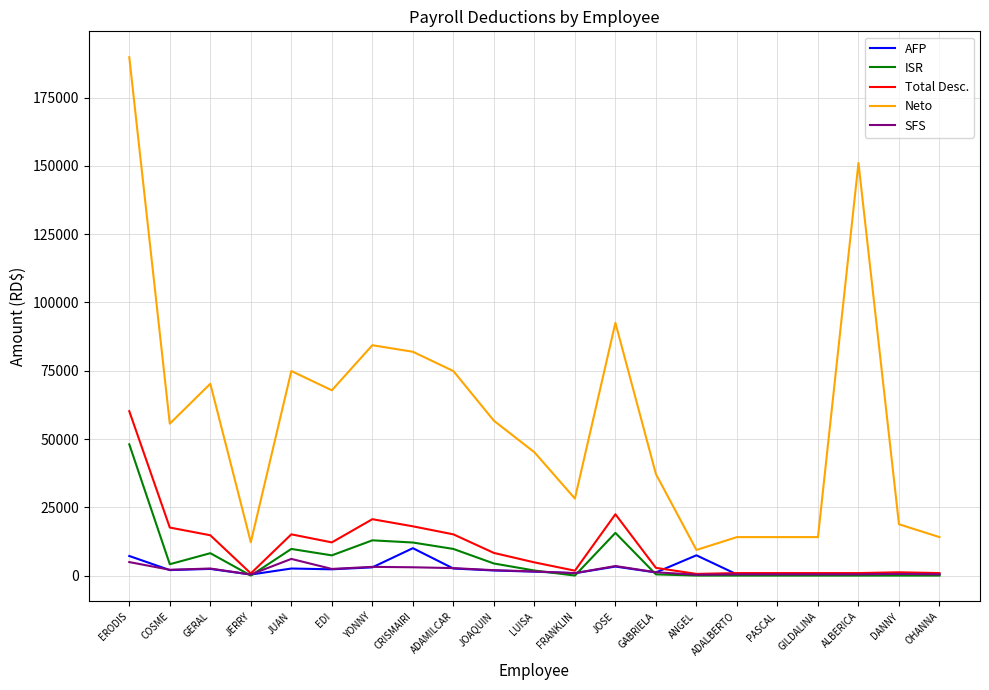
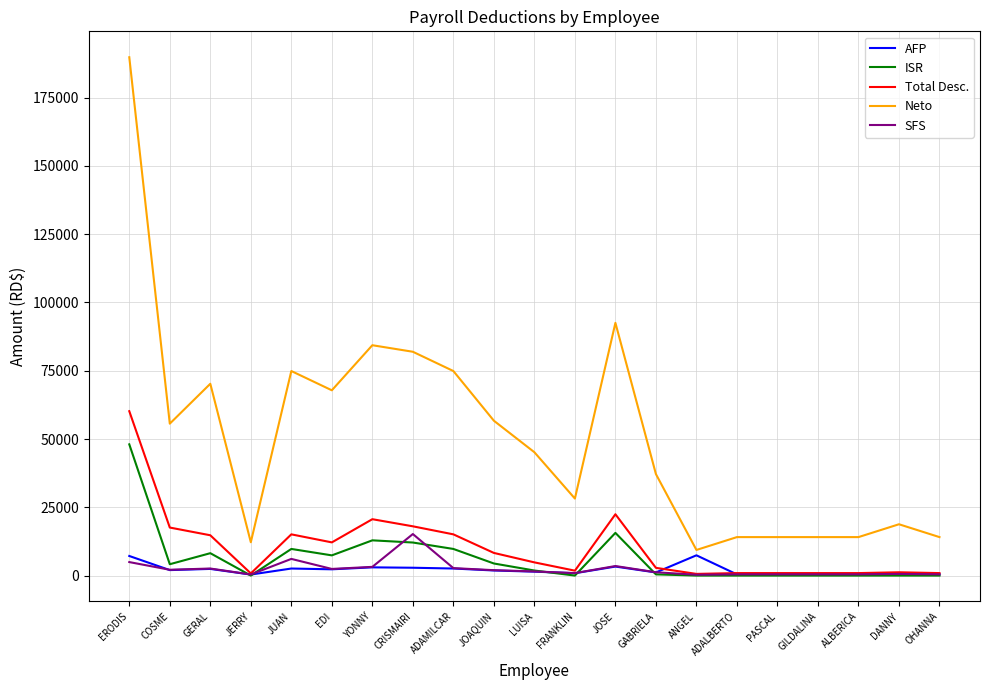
  {
    "AFP": {
      "ERODIS": 7000,
      "JUAN": 3000,
-     "CRISMAIRI": 10000,
+     "CRISMAIRI": 3000,
      "ANGEL": 7000
    },
    "ISR": {
      "ERODIS": 48000,
      "COSME": 4000,
      "GERAL": 8000,
      "JUAN": 10000,
      "EDI": 7000,
      "YONNY": 13000,
      "CRISMAIRI": 12000,
      "ADAMILCAR": 10000,
      "JOAQUIN": 4000,
      "JOSE": 16000
    },
    "Total Desc.": {
      "ERODIS": 60000,
      "COSME": 18000,
      "GERAL": 15000,
      "JUAN": 15000,
      "EDI": 12000,
      "YONNY": 21000,
      "CRISMAIRI": 18000,
      "ADAMILCAR": 15000,
      "JOAQUIN": 8000,
      "LUISA": 5000,
      "JOSE": 22000,
      "GABRIELA": 3000
    },
    "Neto": {
      "ERODIS": 190000,
      "COSME": 56000,
      "GERAL": 70000,
      "JERRY": 12000,
      "JUAN": 75000,
      "EDI": 68000,
      "YONNY": 84000,
      "CRISMAIRI": 82000,
      "ADAMILCAR": 75000,
      "JOAQUIN": 57000,
      "LUISA": 45000,
      "FRANKLIN": 28000,
      "JOSE": 93000,
      "GABRIELA": 37000,
      "ANGEL": 9000,
      "ADALBERTO": 14000,
      "PASCAL": 14000,
      "GILDALINA": 14000,
-     "ALBERICA": 151000,
+     "ALBERICA": 14000,
      "DANNY": 19000,
      "OHANNA": 14000
    },
    "SFS": {
      "ERODIS": 5000,
      "JUAN": 6000,
-     "CRISMAIRI": 3000
+     "CRISMAIRI": 15000
    }
  }
